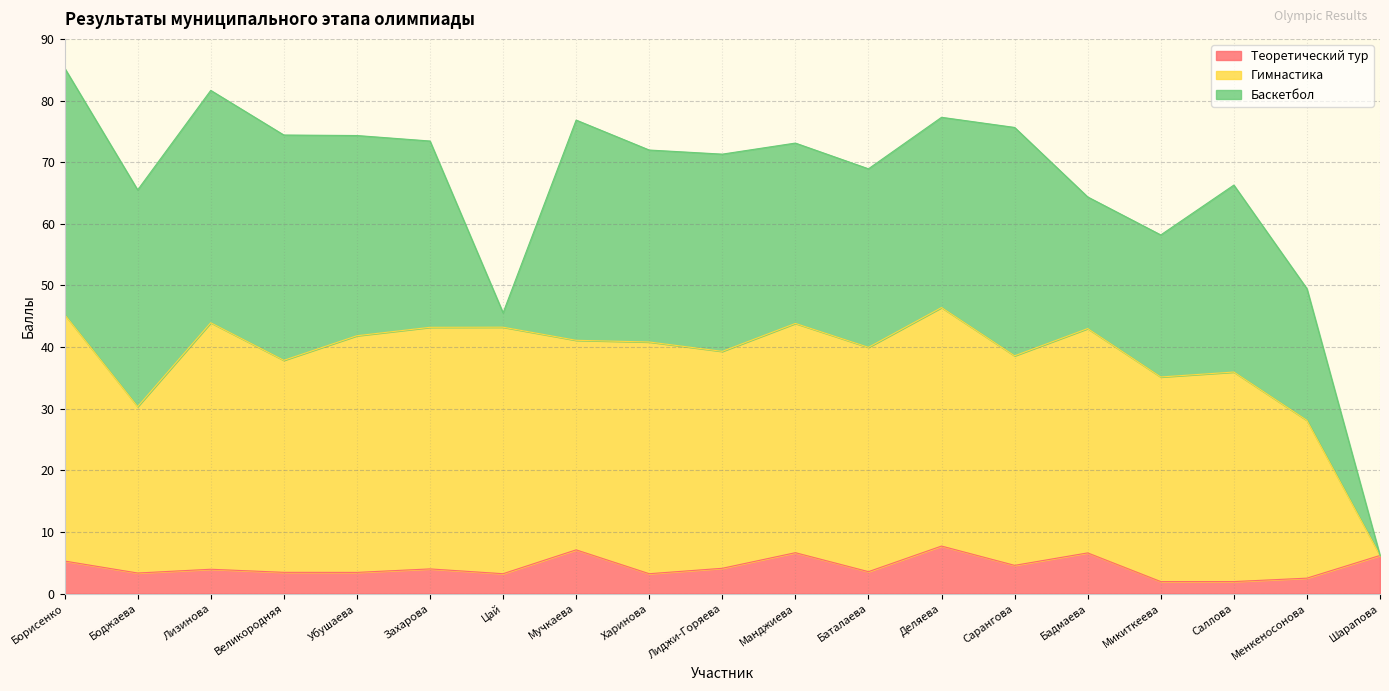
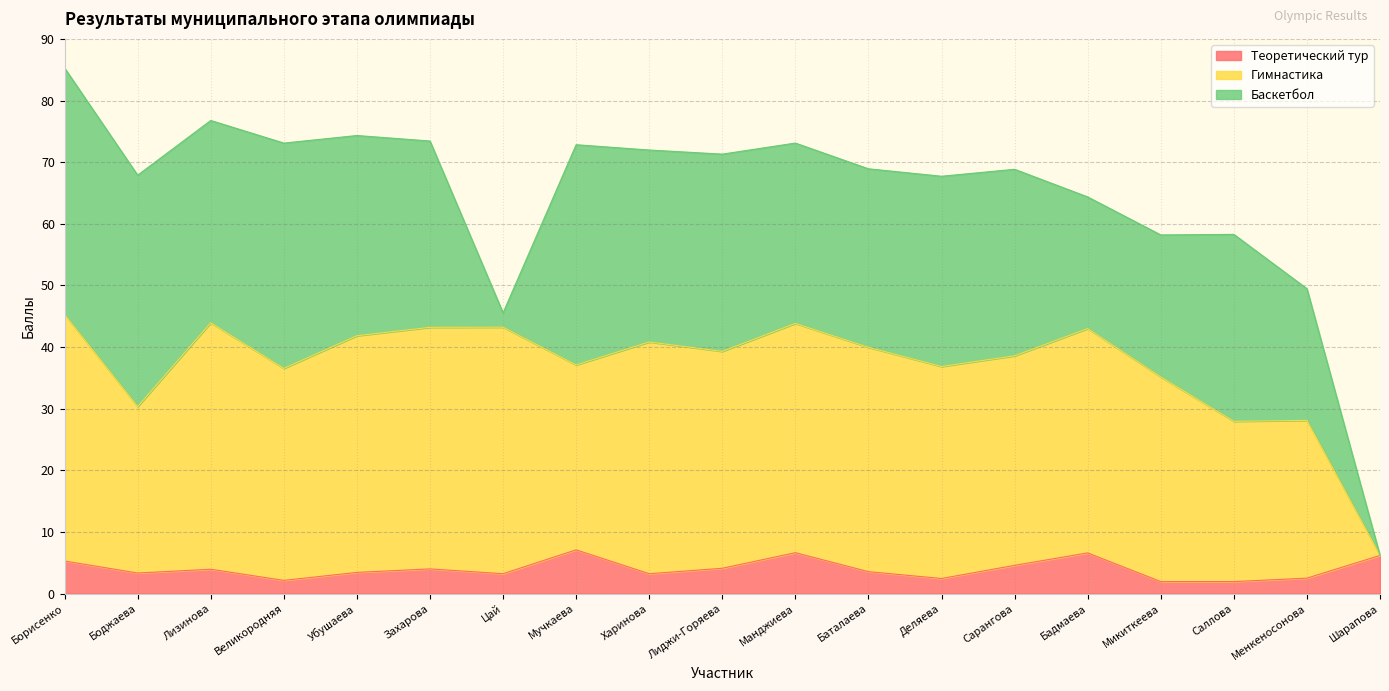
  {
    "Теоретический тур": {
      "Борисенко": 5,
      "Боджаева": 3,
      "Лизинова": 4,
-     "Великородняя": 3,
+     "Великородняя": 2,
      "Убушаева": 3,
      "Захарова": 4,
      "Цай": 3,
      "Мучкаева": 7,
      "Харинова": 3,
      "Лиджи-Горяева": 4,
      "Манджиева": 7,
      "Баталаева": 4,
-     "Деляева": 8,
+     "Деляева": 2,
      "Сарангова": 5,
      "Бадмаева": 7,
      "Микиткеева": 2,
      "Саллова": 2,
      "Менкеносонова": 3
    },
    "Гимнастика": {
      "Борисенко": 40,
      "Боджаева": 27,
      "Лизинова": 40,
      "Великородняя": 34,
      "Убушаева": 38,
      "Захарова": 39,
      "Цай": 40,
-     "Мучкаева": 34,
+     "Мучкаева": 30,
      "Харинова": 38,
      "Лиджи-Горяева": 35,
      "Манджиева": 37,
      "Баталаева": 36,
-     "Деляева": 39,
+     "Деляева": 34,
      "Сарангова": 34,
      "Бадмаева": 36,
      "Микиткеева": 33,
-     "Саллова": 34,
+     "Саллова": 26,
      "Менкеносонова": 26
    },
    "Баскетбол": {
      "Борисенко": 40,
-     "Боджаева": 35,
-     "Лизинова": 38,
+     "Боджаева": 38,
+     "Лизинова": 33,
      "Великородняя": 37,
      "Убушаева": 32,
      "Захарова": 30,
      "Цай": 2,
      "Мучкаева": 36,
      "Харинова": 31,
      "Лиджи-Горяева": 32,
      "Манджиева": 29,
      "Баталаева": 29,
      "Деляева": 31,
-     "Сарангова": 37,
+     "Сарангова": 30,
      "Бадмаева": 21,
      "Микиткеева": 23,
      "Саллова": 30,
      "Менкеносонова": 21
    }
  }
